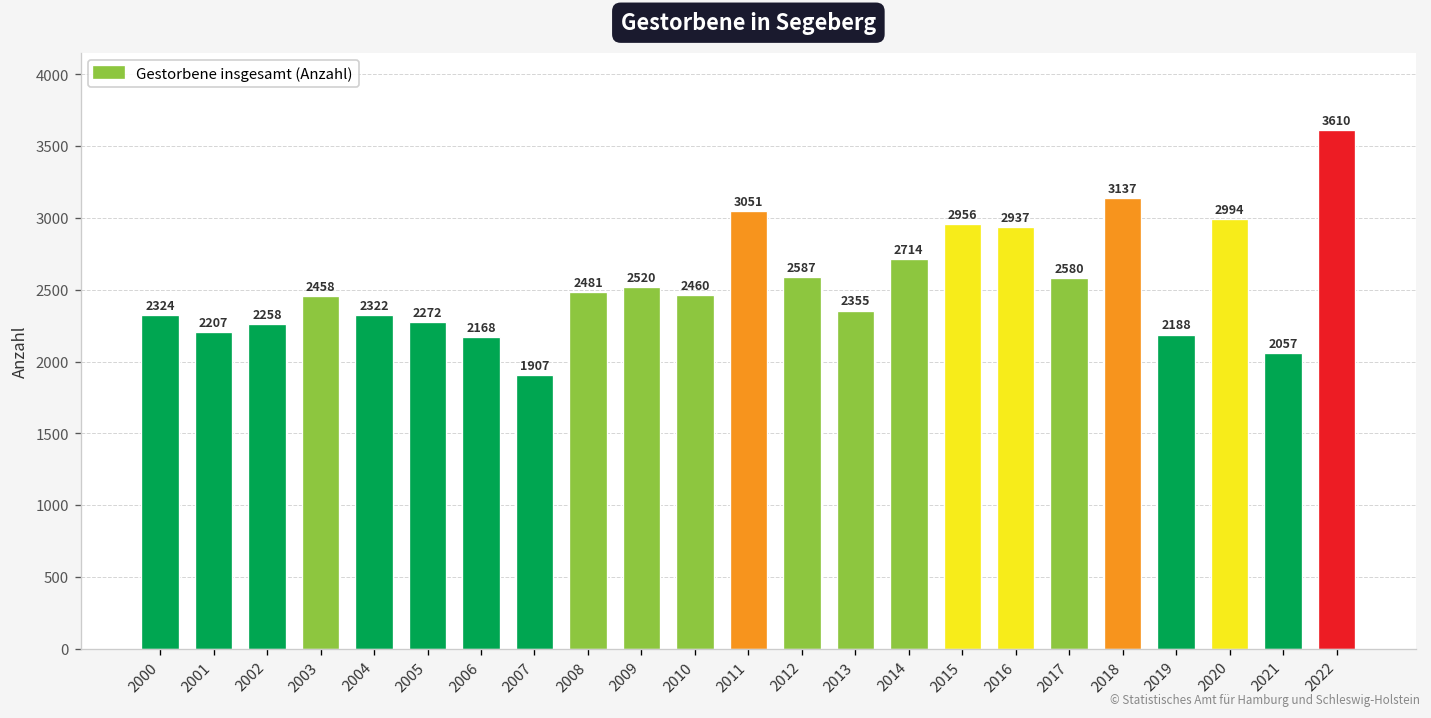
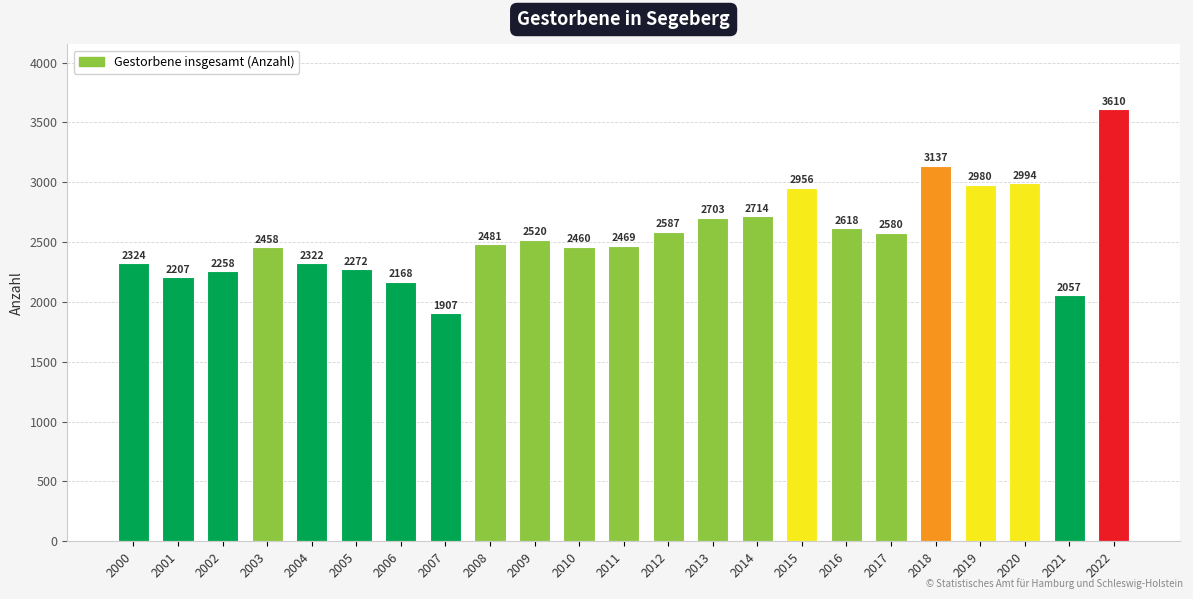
  {
    "2000": 2324,
    "2001": 2207,
    "2002": 2258,
    "2003": 2458,
    "2004": 2322,
    "2005": 2272,
    "2006": 2168,
    "2007": 1907,
    "2008": 2481,
    "2009": 2520,
    "2010": 2460,
-   "2011": 3051,
+   "2011": 2469,
    "2012": 2587,
-   "2013": 2355,
+   "2013": 2703,
    "2014": 2714,
    "2015": 2956,
-   "2016": 2937,
+   "2016": 2618,
    "2017": 2580,
    "2018": 3137,
-   "2019": 2188,
+   "2019": 2980,
    "2020": 2994,
    "2021": 2057,
    "2022": 3610
  }
